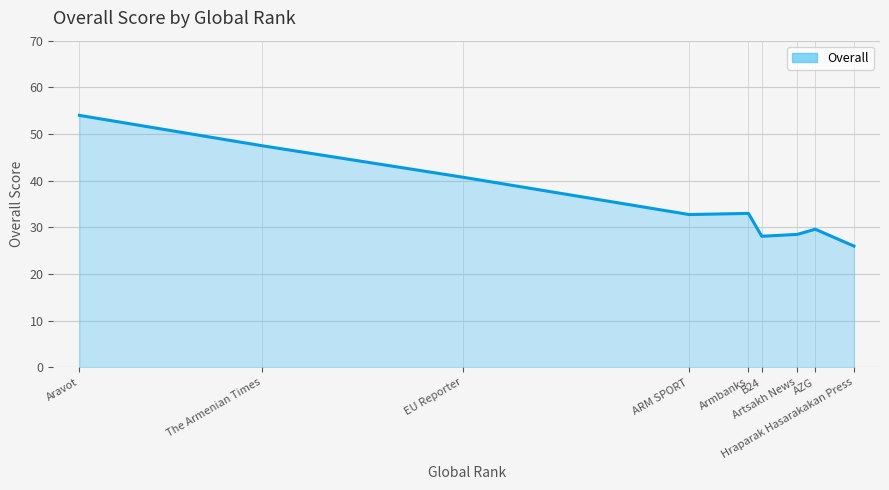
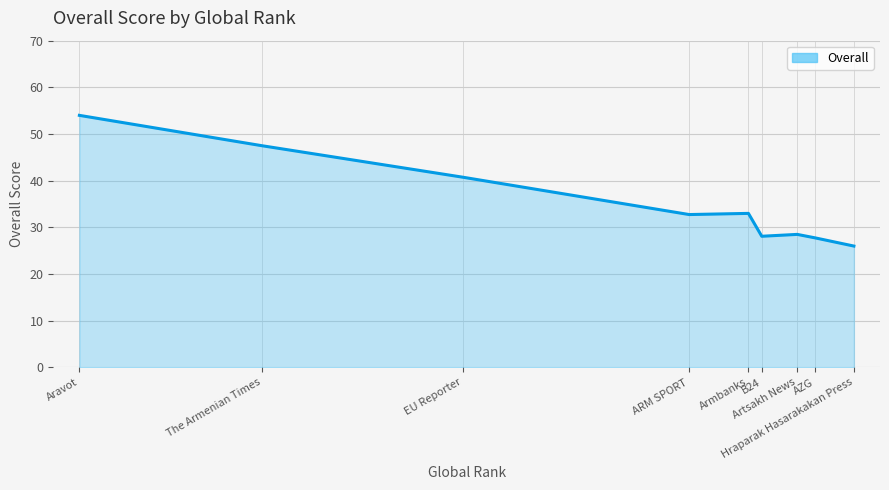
  {
    "Aravot": 54,
    "The Armenian Times": 48,
    "EU Reporter": 41,
    "ARM SPORT": 33,
    "Armbanks": 33,
    "B24": 28,
    "Artsakh News": 29,
-   "AZG": 30,
+   "AZG": 28,
    "Hraparak Hasarakakan Press": 26
  }
